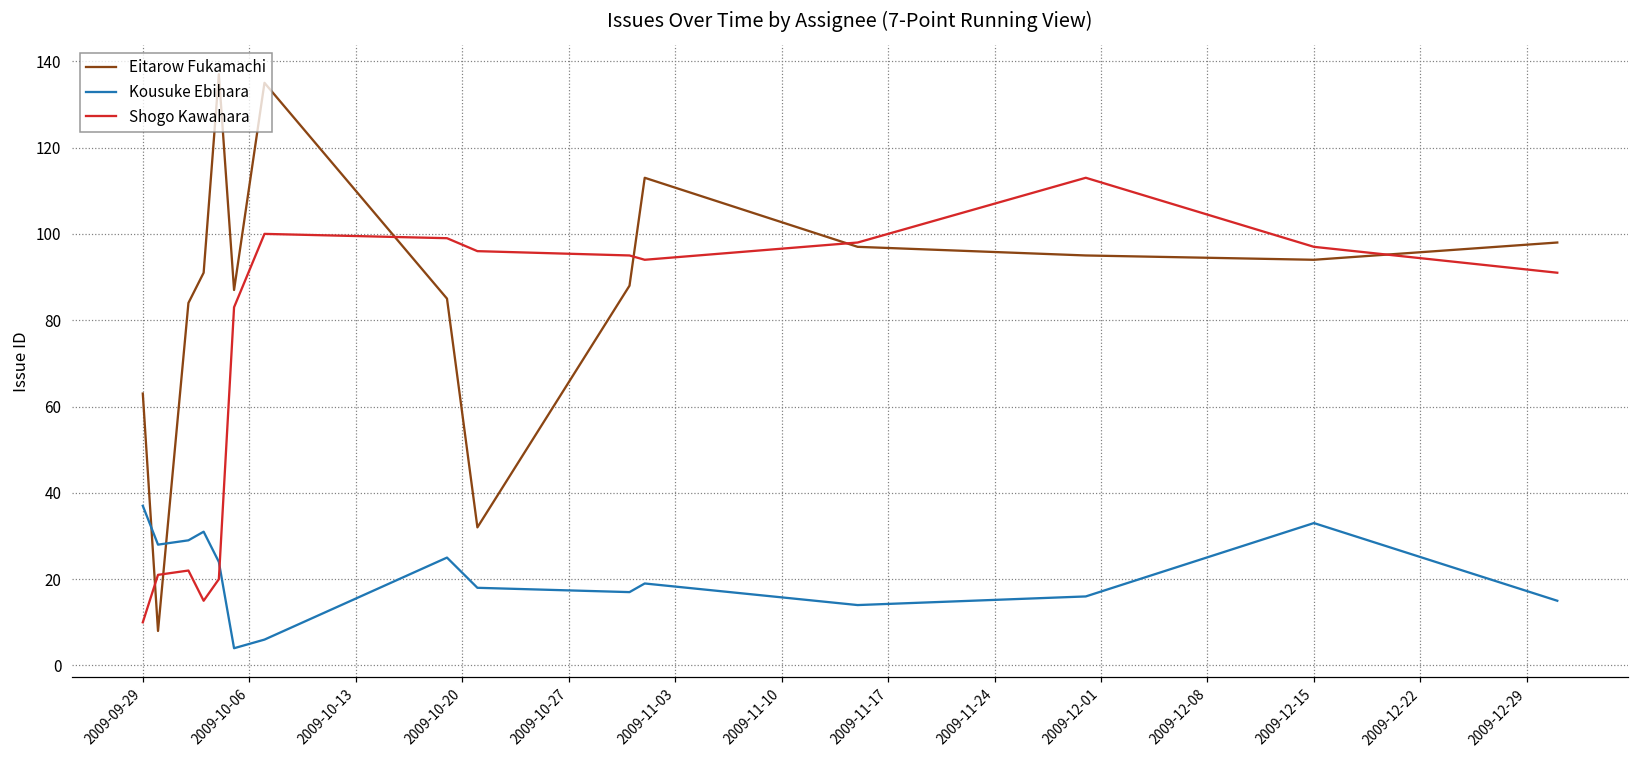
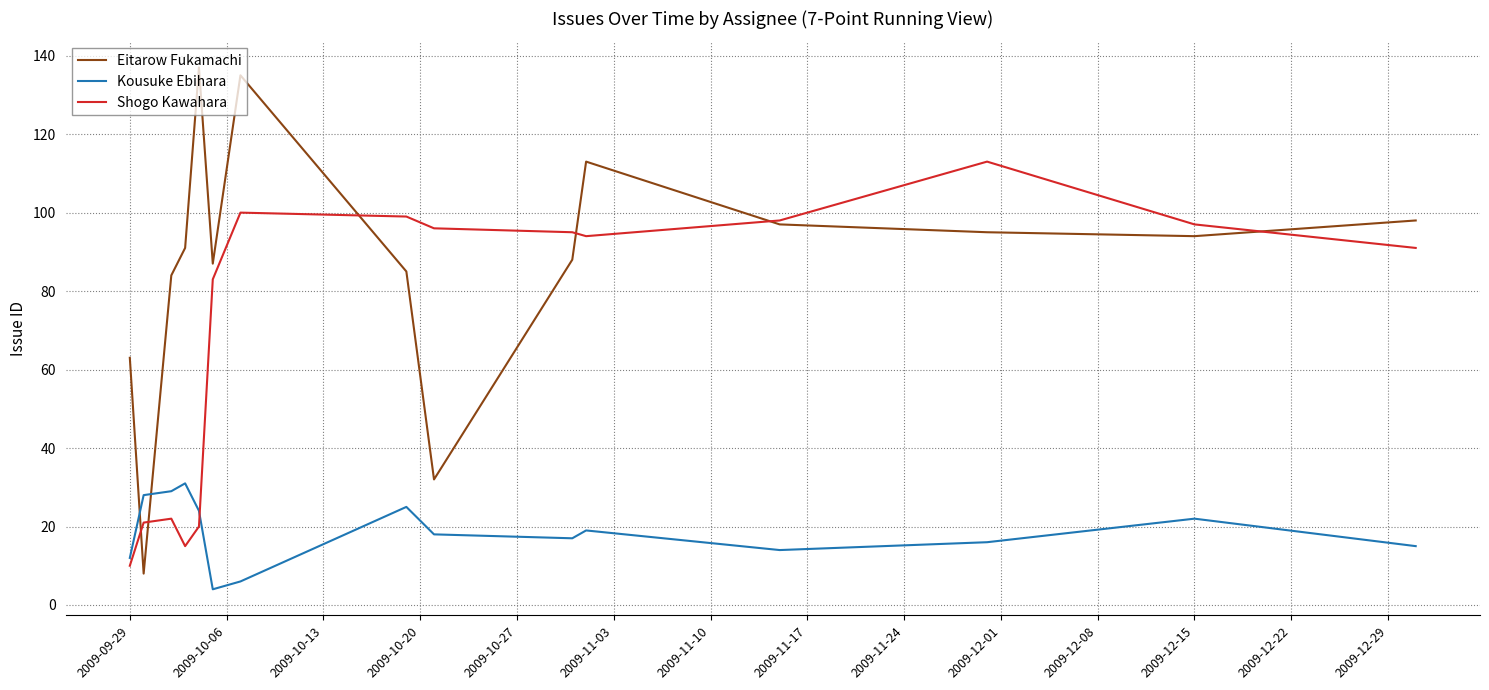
  {
    "Eitarow Fukamachi": {
      "2009-09-29": 63,
      "2009-12-15": 94
    },
    "Kousuke Ebihara": {
-     "2009-09-29": 37,
-     "2009-12-15": 33
+     "2009-09-29": 12,
+     "2009-12-15": 22
    },
    "Shogo Kawahara": {
      "2009-09-29": 10,
      "2009-12-15": 97
    }
  }
